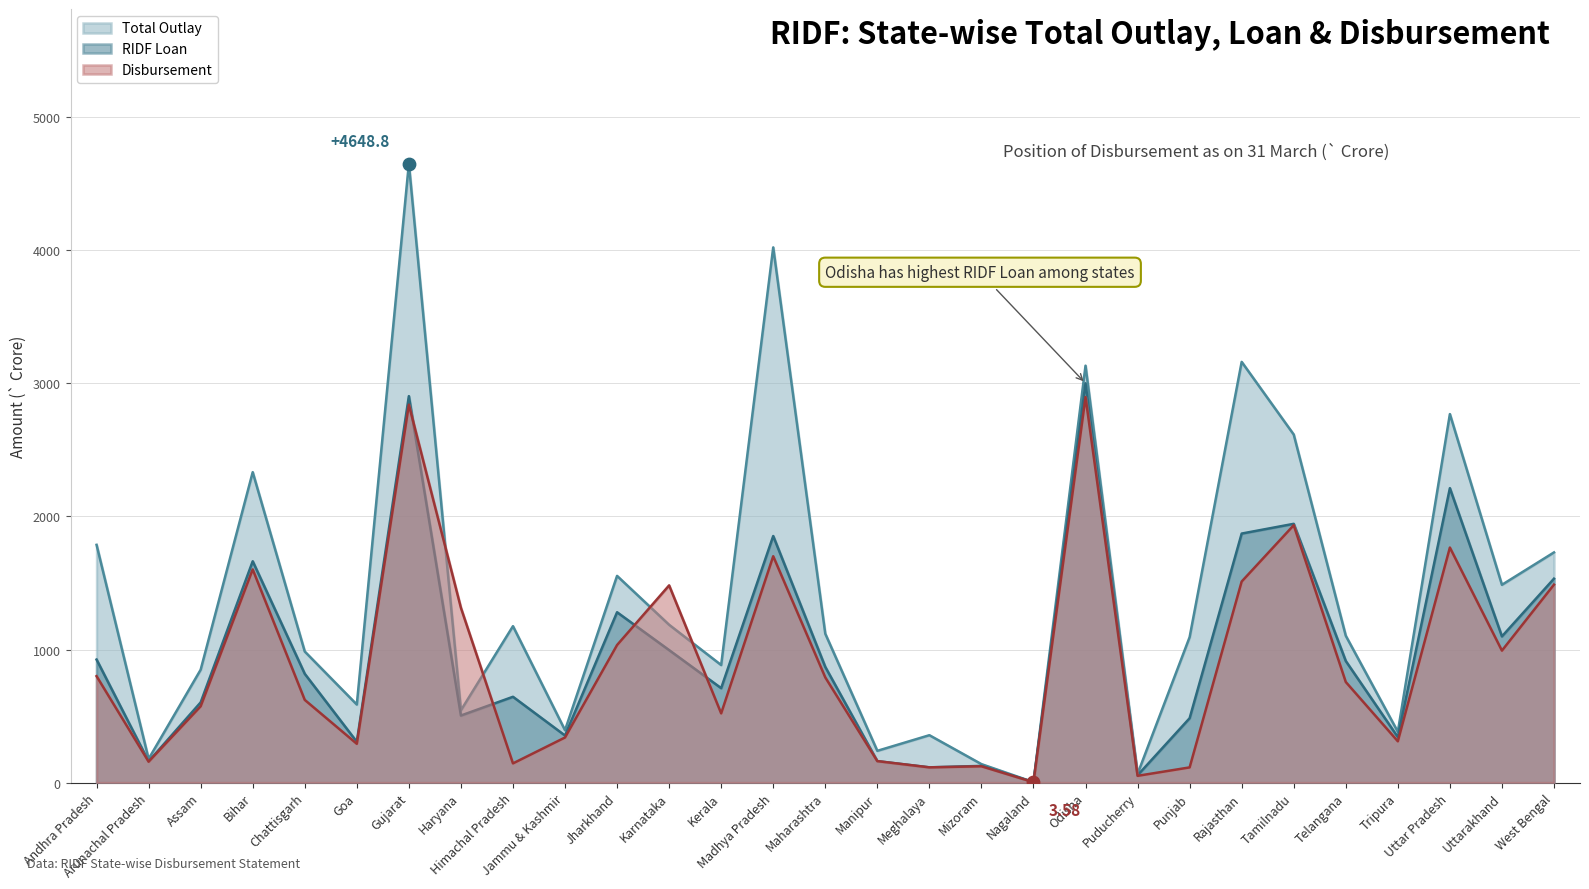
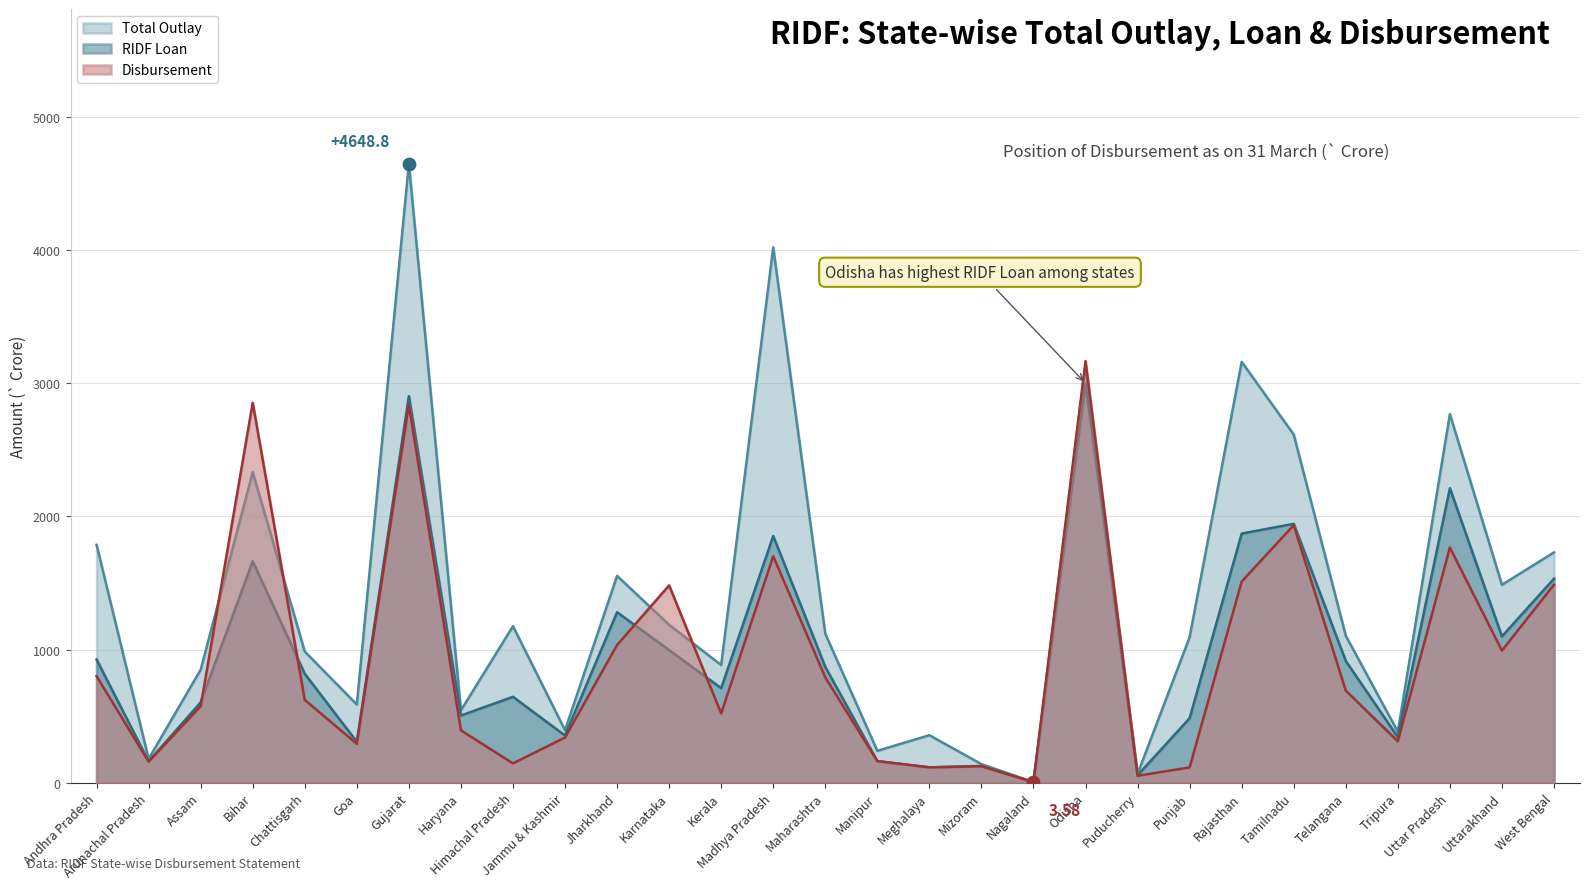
  {
    "Total Outlay": {
      "Andhra Pradesh": 1790,
      "Assam": 850,
      "Bihar": 2330,
      "Chattisgarh": 980,
      "Goa": 590,
      "Haryana": 540,
      "Himachal Pradesh": 1180,
      "Jammu & Kashmir": 390,
      "Jharkhand": 1550,
      "Karnataka": 1190,
      "Kerala": 880,
      "Madhya Pradesh": 4020,
      "Maharashtra": 1120,
      "Manipur": 240,
      "Meghalaya": 360,
      "Odisha": 3130,
      "Punjab": 1090,
      "Rajasthan": 3160,
      "Tamilnadu": 2610,
      "Telangana": 1100,
      "Tripura": 380,
      "Uttar Pradesh": 2770,
      "Uttarakhand": 1490,
      "West Bengal": 1730
    },
    "RIDF Loan": {
      "Andhra Pradesh": 920,
      "Assam": 600,
      "Bihar": 1660,
      "Chattisgarh": 820,
      "Gujarat": 2900,
      "Haryana": 500,
      "Himachal Pradesh": 640,
      "Jharkhand": 1280,
      "Karnataka": 1000,
      "Kerala": 710,
      "Madhya Pradesh": 1850,
      "Maharashtra": 870,
      "Odisha": 3000,
      "Punjab": 480,
      "Rajasthan": 1870,
      "Telangana": 910,
      "Tripura": 340,
      "Uttar Pradesh": 2210,
      "Uttarakhand": 1100,
      "West Bengal": 1530
    },
    "Disbursement": {
      "Andhra Pradesh": 800,
      "Assam": 570,
-     "Bihar": 1600,
+     "Bihar": 2850,
      "Chattisgarh": 620,
      "Gujarat": 2840,
-     "Haryana": 1310,
+     "Haryana": 390,
      "Himachal Pradesh": 140,
      "Jharkhand": 1030,
      "Karnataka": 1480,
      "Kerala": 520,
      "Madhya Pradesh": 1700,
      "Maharashtra": 790,
-     "Odisha": 2900,
+     "Odisha": 3170,
      "Punjab": 110,
      "Rajasthan": 1510,
-     "Telangana": 760,
+     "Telangana": 690,
      "Tripura": 310,
      "Uttar Pradesh": 1770,
      "Uttarakhand": 990,
      "West Bengal": 1490
    }
  }
